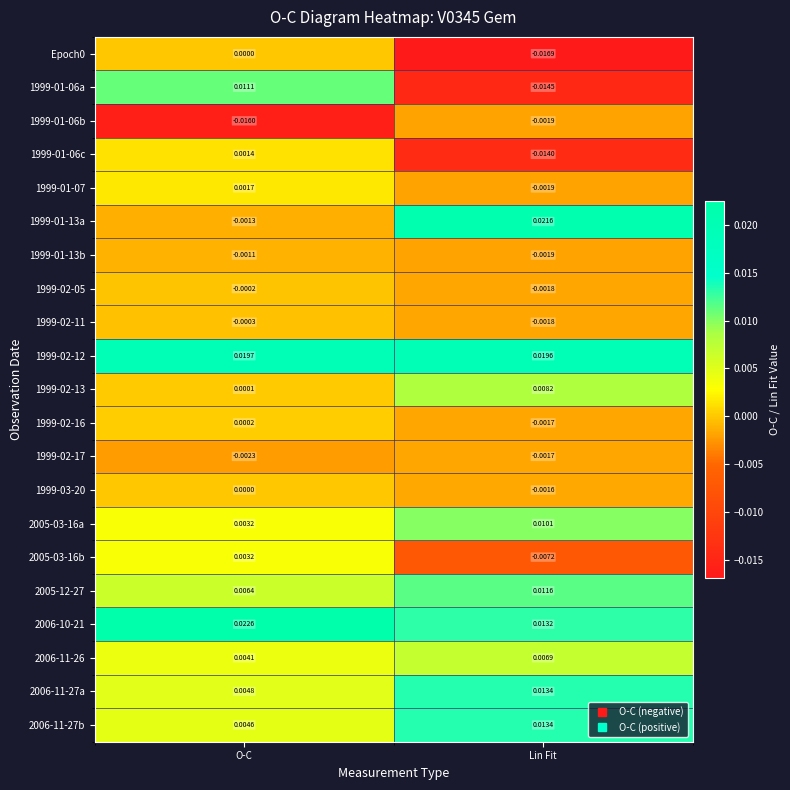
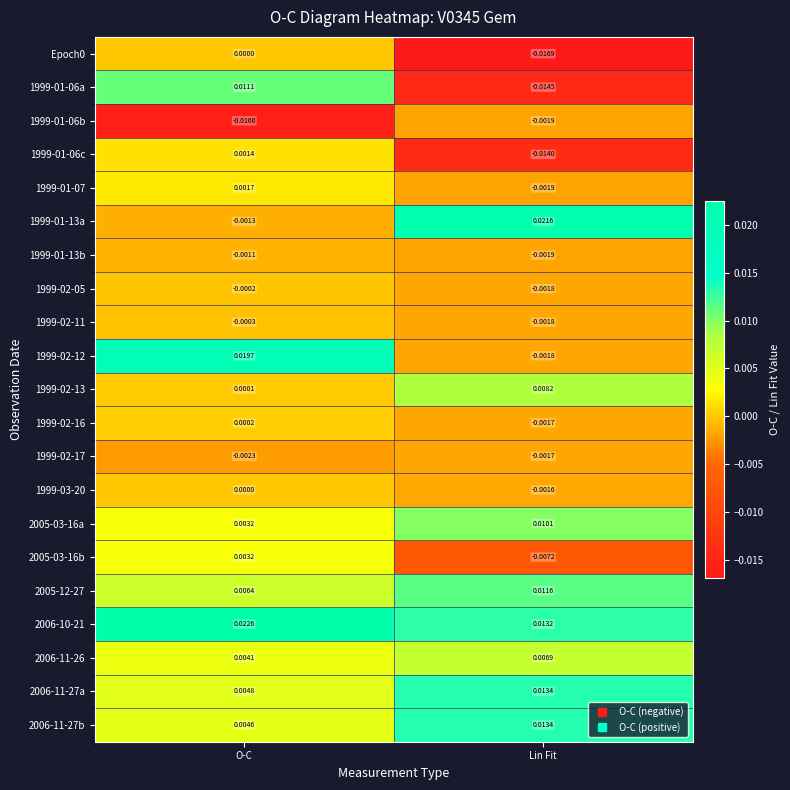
  {
    "1999-02-12": {
-     "Lin Fit": 0.0196
+     "Lin Fit": -0.0018
    }
  }
